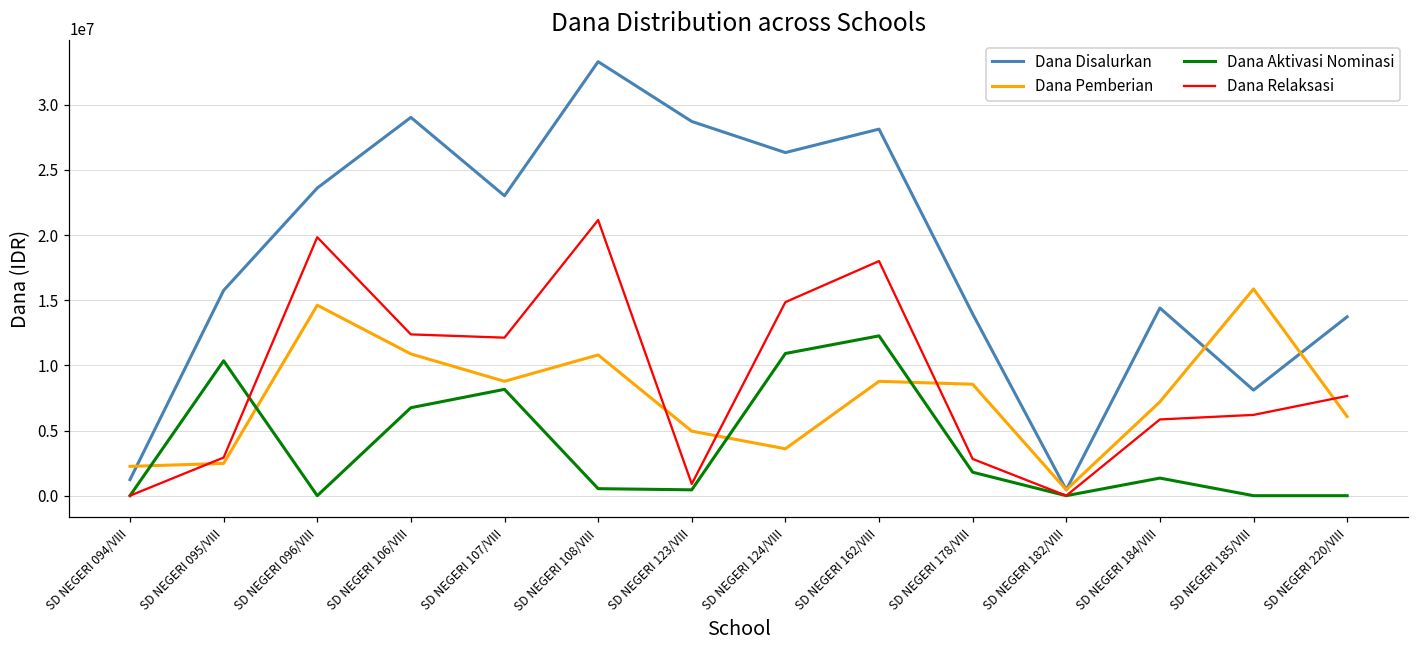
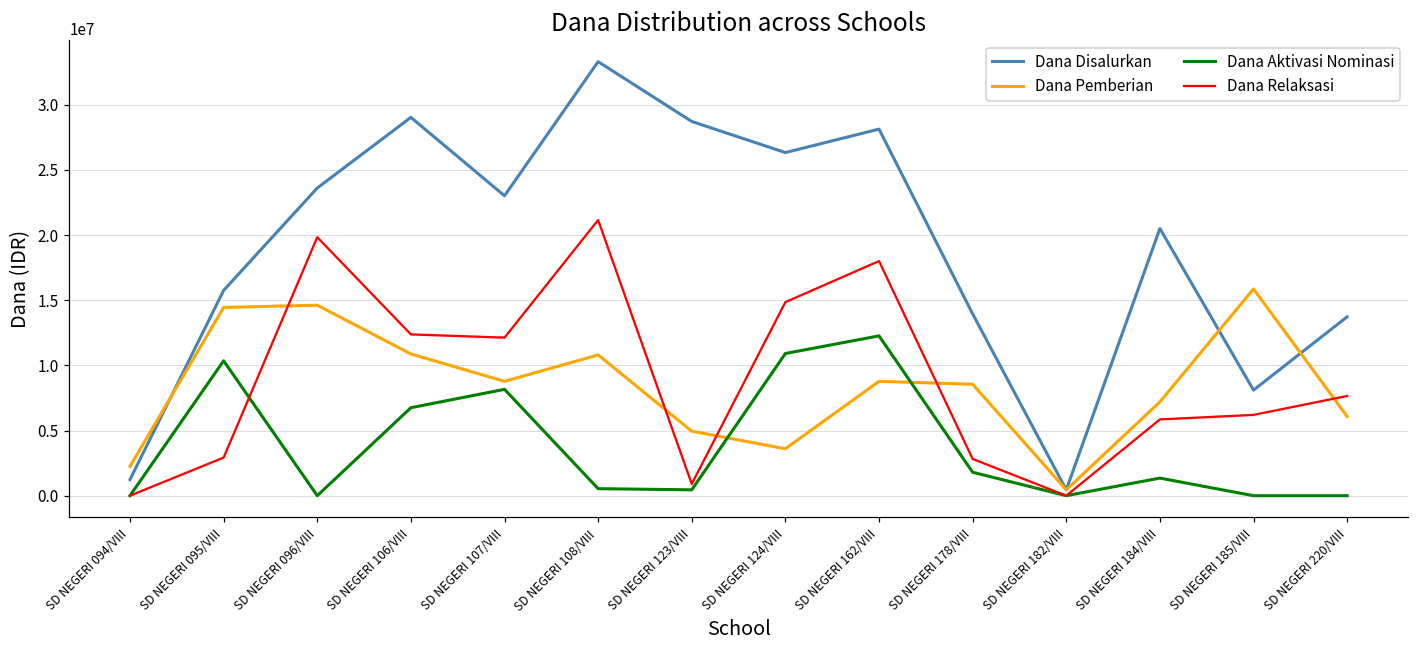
  {
    "Dana Disalurkan": {
      "SD NEGERI 094/VIII": 1200000,
      "SD NEGERI 095/VIII": 15800000,
      "SD NEGERI 096/VIII": 23600000,
      "SD NEGERI 106/VIII": 29000000,
      "SD NEGERI 107/VIII": 23000000,
      "SD NEGERI 108/VIII": 33300000,
      "SD NEGERI 123/VIII": 28700000,
      "SD NEGERI 124/VIII": 26300000,
      "SD NEGERI 162/VIII": 28100000,
      "SD NEGERI 178/VIII": 14000000,
-     "SD NEGERI 184/VIII": 14400000,
+     "SD NEGERI 184/VIII": 20500000,
      "SD NEGERI 185/VIII": 8100000,
      "SD NEGERI 220/VIII": 13700000
    },
    "Dana Pemberian": {
      "SD NEGERI 094/VIII": 2300000,
-     "SD NEGERI 095/VIII": 2500000,
+     "SD NEGERI 095/VIII": 14400000,
      "SD NEGERI 096/VIII": 14600000,
      "SD NEGERI 106/VIII": 10900000,
      "SD NEGERI 107/VIII": 8800000,
      "SD NEGERI 108/VIII": 10800000,
      "SD NEGERI 123/VIII": 5000000,
      "SD NEGERI 124/VIII": 3600000,
      "SD NEGERI 162/VIII": 8800000,
      "SD NEGERI 178/VIII": 8600000,
      "SD NEGERI 184/VIII": 7200000,
      "SD NEGERI 185/VIII": 15900000,
      "SD NEGERI 220/VIII": 6100000
    },
    "Dana Aktivasi Nominasi": {
      "SD NEGERI 095/VIII": 10400000,
      "SD NEGERI 096/VIII": 0,
      "SD NEGERI 106/VIII": 6800000,
      "SD NEGERI 107/VIII": 8200000,
      "SD NEGERI 108/VIII": 500000,
      "SD NEGERI 123/VIII": 500000,
      "SD NEGERI 124/VIII": 10900000,
      "SD NEGERI 162/VIII": 12300000,
      "SD NEGERI 178/VIII": 1800000,
      "SD NEGERI 184/VIII": 1400000,
      "SD NEGERI 185/VIII": 0,
      "SD NEGERI 220/VIII": 0
    },
    "Dana Relaksasi": {
      "SD NEGERI 095/VIII": 2900000,
      "SD NEGERI 096/VIII": 19800000,
      "SD NEGERI 106/VIII": 12400000,
      "SD NEGERI 107/VIII": 12100000,
      "SD NEGERI 108/VIII": 21200000,
      "SD NEGERI 123/VIII": 900000,
      "SD NEGERI 124/VIII": 14900000,
      "SD NEGERI 162/VIII": 18000000,
      "SD NEGERI 178/VIII": 2800000,
      "SD NEGERI 184/VIII": 5900000,
      "SD NEGERI 185/VIII": 6200000,
      "SD NEGERI 220/VIII": 7700000
    }
  }
